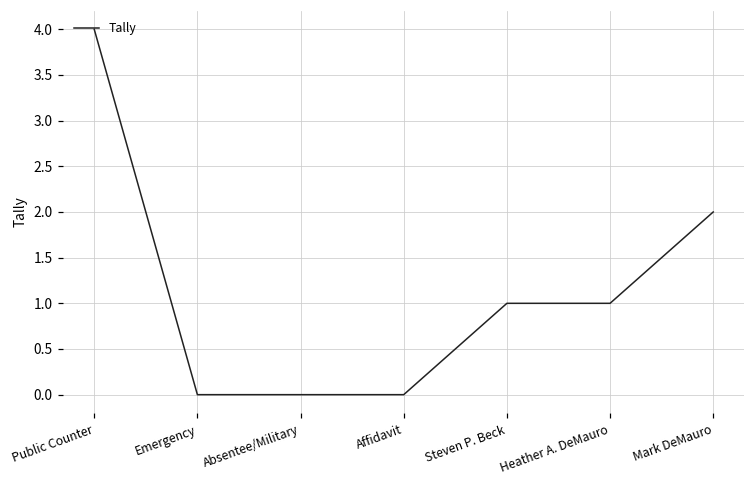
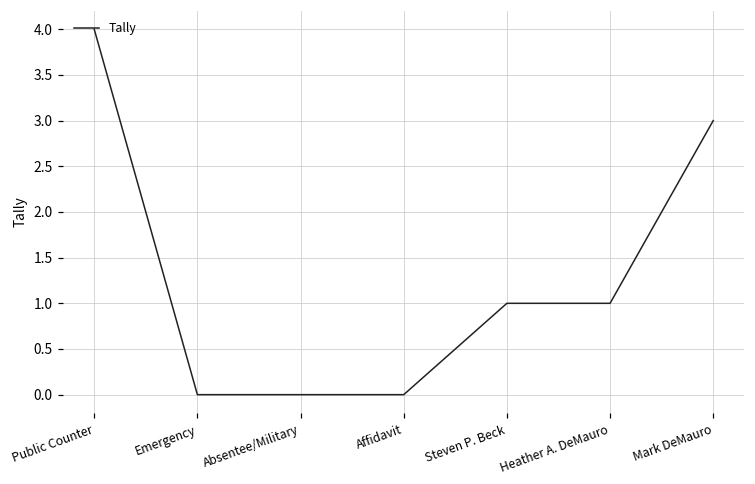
  {
    "Public Counter": 4,
    "Emergency": 0,
    "Absentee/Military": 0,
    "Affidavit": 0,
    "Steven P. Beck": 1,
    "Heather A. DeMauro": 1,
-   "Mark DeMauro": 2
+   "Mark DeMauro": 3
  }
